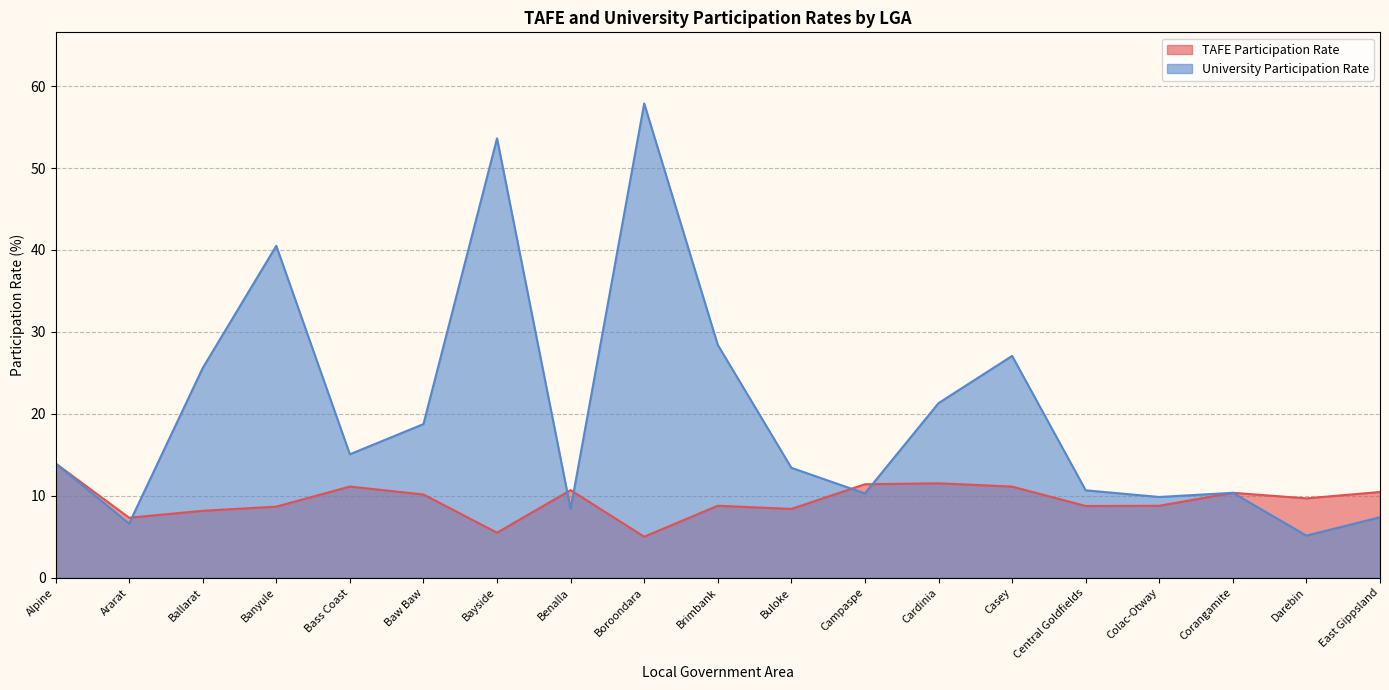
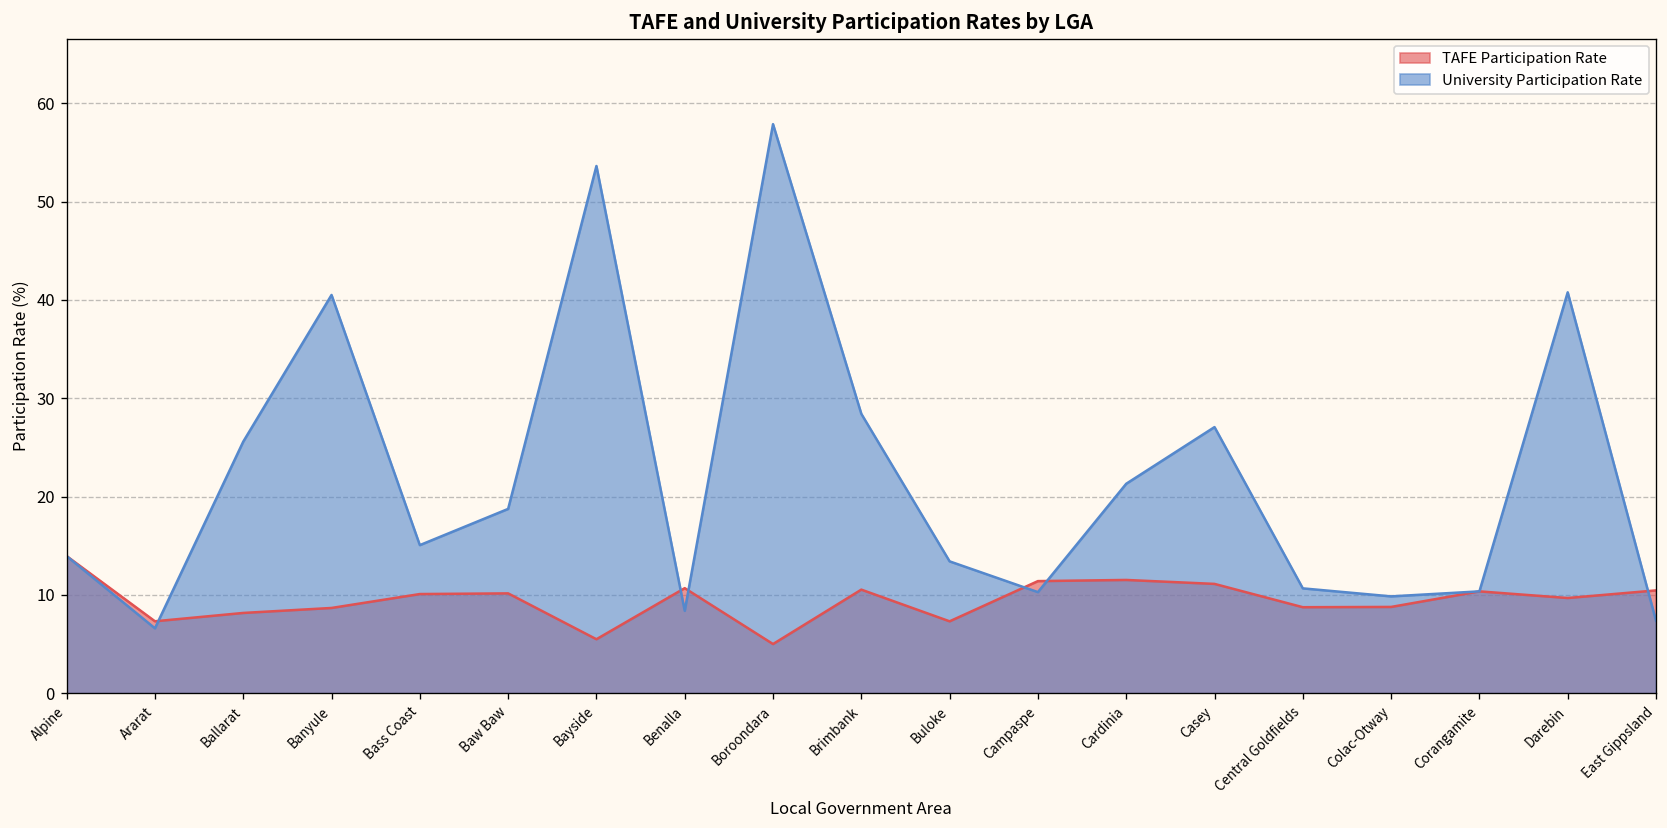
  {
    "TAFE Participation Rate": {
      "Ararat": 7,
      "Ballarat": 8,
      "Banyule": 9,
-     "Bass Coast": 11,
+     "Bass Coast": 10,
      "Baw Baw": 10,
      "Bayside": 5,
      "Benalla": 11,
      "Boroondara": 5,
-     "Brimbank": 9,
-     "Buloke": 8,
+     "Brimbank": 11,
+     "Buloke": 7,
      "Campaspe": 11,
      "Cardinia": 12,
      "Casey": 11,
      "Central Goldfields": 9,
      "Colac-Otway": 9,
      "Darebin": 10,
      "East Gippsland": 10
    },
    "University Participation Rate": {
      "Ararat": 7,
      "Ballarat": 26,
      "Banyule": 41,
      "Bass Coast": 15,
      "Baw Baw": 19,
      "Bayside": 54,
      "Benalla": 8,
      "Boroondara": 58,
      "Brimbank": 28,
      "Buloke": 13,
      "Campaspe": 10,
      "Cardinia": 21,
      "Casey": 27,
      "Central Goldfields": 11,
      "Colac-Otway": 10,
-     "Darebin": 5,
+     "Darebin": 41,
      "East Gippsland": 7
    }
  }
